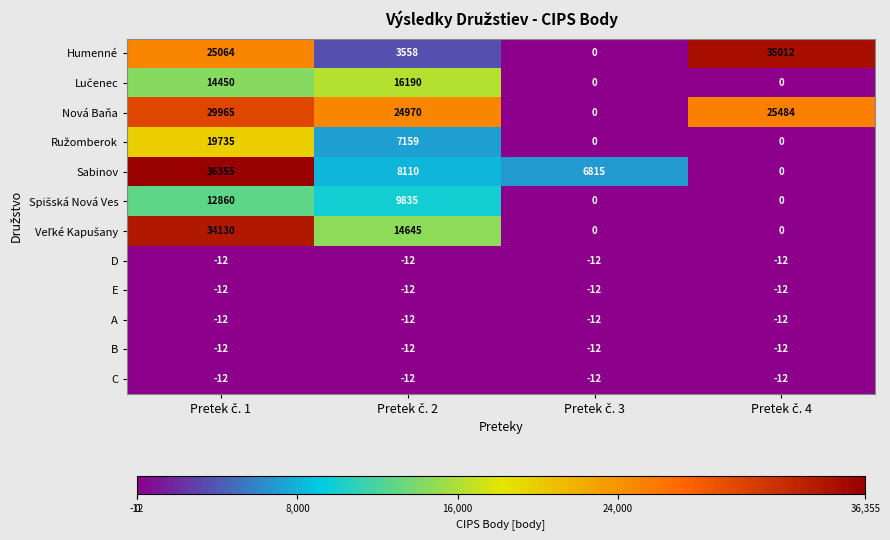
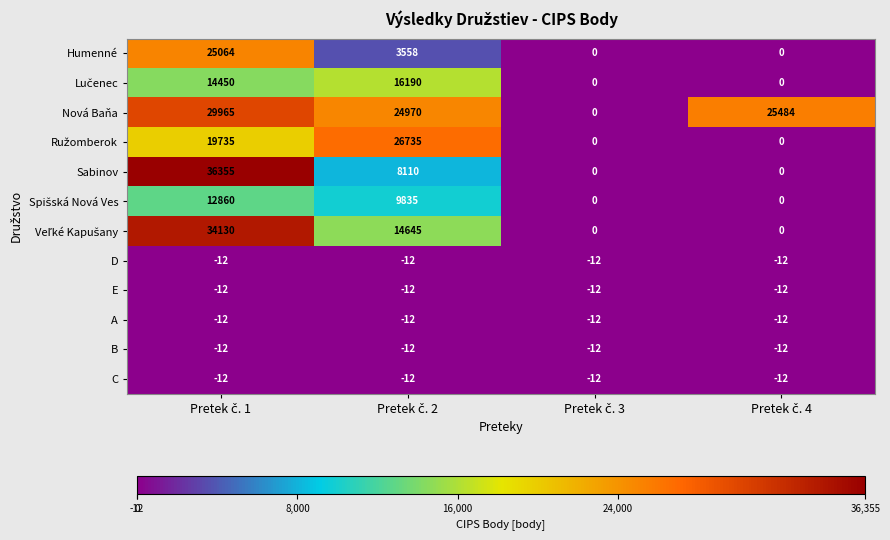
  {
    "Humenné": {
      "Pretek č. 1": 25064,
      "Pretek č. 2": 3558,
      "Pretek č. 3": 0,
-     "Pretek č. 4": 35012
+     "Pretek č. 4": 0
    },
    "Lučenec": {
      "Pretek č. 1": 14450,
      "Pretek č. 2": 16190,
      "Pretek č. 3": 0,
      "Pretek č. 4": 0
    },
    "Nová Baňa": {
      "Pretek č. 1": 29965,
      "Pretek č. 2": 24970,
      "Pretek č. 3": 0,
      "Pretek č. 4": 25484
    },
    "Ružomberok": {
      "Pretek č. 1": 19735,
-     "Pretek č. 2": 7159,
+     "Pretek č. 2": 26735,
      "Pretek č. 3": 0,
      "Pretek č. 4": 0
    },
    "Sabinov": {
      "Pretek č. 1": 36355,
      "Pretek č. 2": 8110,
-     "Pretek č. 3": 6815,
+     "Pretek č. 3": 0,
      "Pretek č. 4": 0
    },
    "Spišská Nová Ves": {
      "Pretek č. 1": 12860,
      "Pretek č. 2": 9835,
      "Pretek č. 3": 0,
      "Pretek č. 4": 0
    },
    "Veľké Kapušany": {
      "Pretek č. 1": 34130,
      "Pretek č. 2": 14645,
      "Pretek č. 3": 0,
      "Pretek č. 4": 0
    },
    "D": {
      "Pretek č. 1": -12,
      "Pretek č. 2": -12,
      "Pretek č. 3": -12,
      "Pretek č. 4": -12
    },
    "E": {
      "Pretek č. 1": -12,
      "Pretek č. 2": -12,
      "Pretek č. 3": -12,
      "Pretek č. 4": -12
    },
    "A": {
      "Pretek č. 1": -12,
      "Pretek č. 2": -12,
      "Pretek č. 3": -12,
      "Pretek č. 4": -12
    },
    "B": {
      "Pretek č. 1": -12,
      "Pretek č. 2": -12,
      "Pretek č. 3": -12,
      "Pretek č. 4": -12
    },
    "C": {
      "Pretek č. 1": -12,
      "Pretek č. 2": -12,
      "Pretek č. 3": -12,
      "Pretek č. 4": -12
    }
  }
